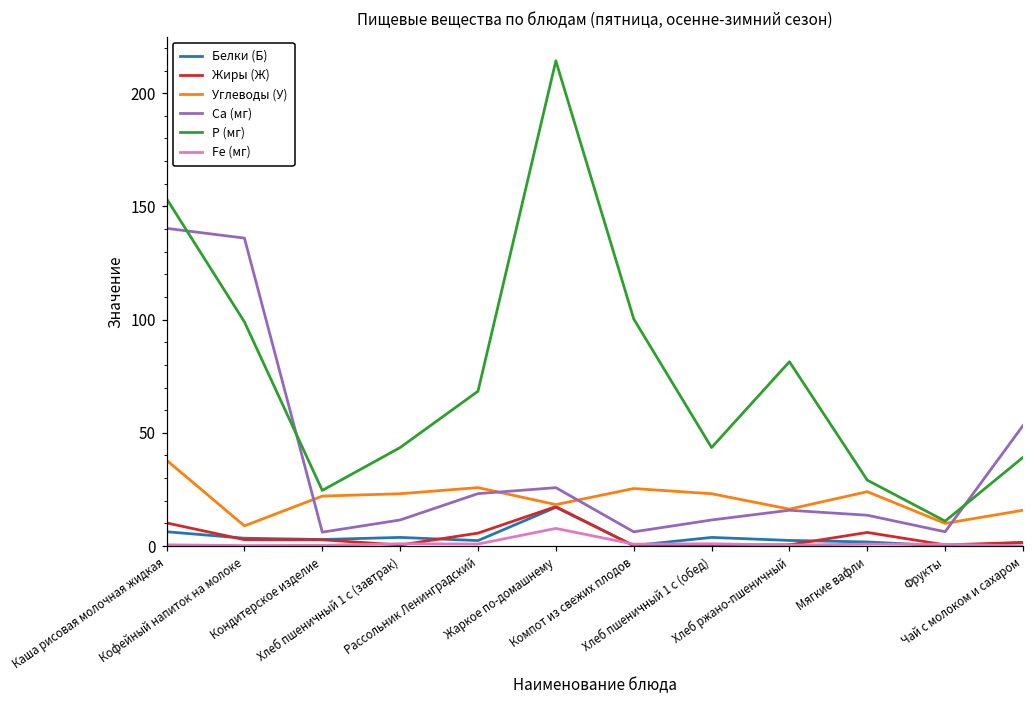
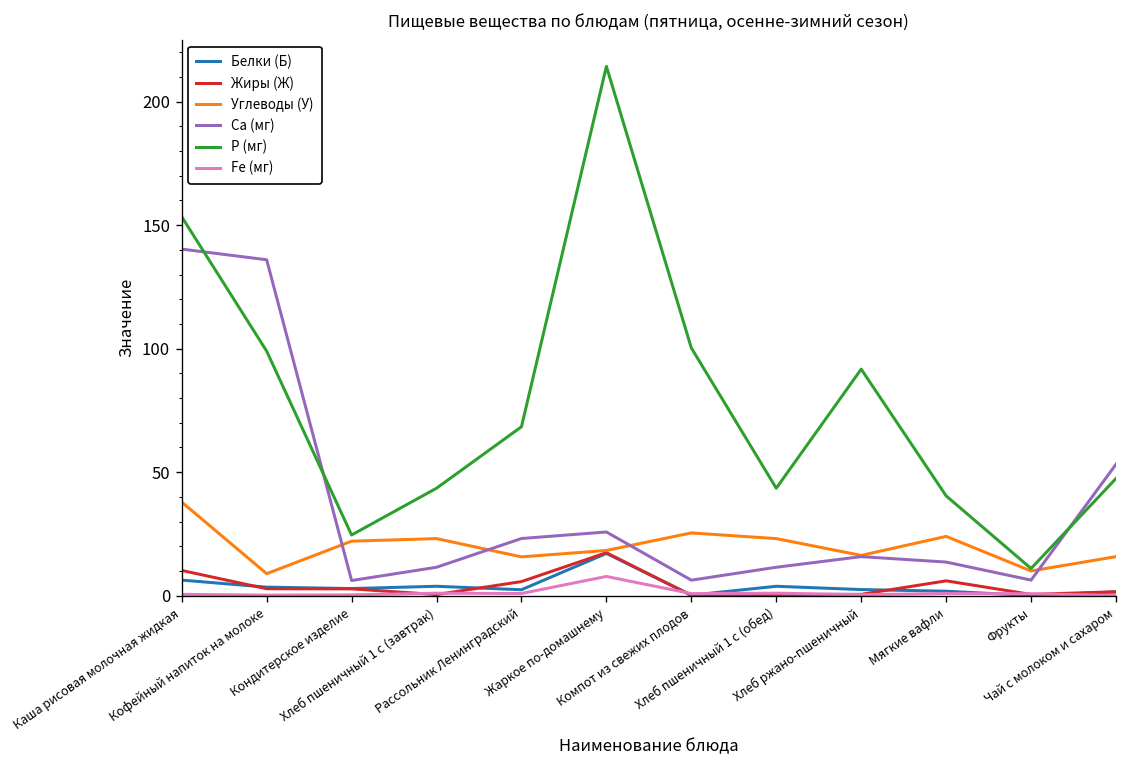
  {
    "Белки (Б)": {
      "Каша рисовая молочная жидкая": 6,
      "Хлеб пшеничный 1 с (завтрак)": 4,
      "Рассольник Ленинградский": 2,
      "Хлеб пшеничный 1 с (обед)": 4,
      "Хлеб ржано-пшеничный": 2
    },
    "Жиры (Ж)": {
      "Каша рисовая молочная жидкая": 10,
      "Рассольник Ленинградский": 6,
      "Мягкие вафли": 6
    },
    "Углеводы (У)": {
      "Каша рисовая молочная жидкая": 38,
      "Кофейный напиток на молоке": 9,
      "Кондитерское изделие": 22,
      "Хлеб пшеничный 1 с (завтрак)": 23,
-     "Рассольник Ленинградский": 26,
+     "Рассольник Ленинградский": 16,
      "Компот из свежих плодов": 25,
      "Хлеб пшеничный 1 с (обед)": 23,
      "Мягкие вафли": 24,
      "Чай с молоком и сахаром": 16
    },
    "Ca (мг)": {
      "Каша рисовая молочная жидкая": 140,
      "Кофейный напиток на молоке": 136,
      "Кондитерское изделие": 6,
      "Хлеб пшеничный 1 с (завтрак)": 12,
      "Рассольник Ленинградский": 23,
      "Жаркое по-домашнему": 26,
      "Компот из свежих плодов": 6,
      "Хлеб пшеничный 1 с (обед)": 12,
      "Мягкие вафли": 14,
      "Фрукты": 6,
      "Чай с молоком и сахаром": 53
    },
    "P (мг)": {
      "Каша рисовая молочная жидкая": 153,
      "Кофейный напиток на молоке": 99,
      "Кондитерское изделие": 25,
      "Хлеб пшеничный 1 с (завтрак)": 44,
      "Рассольник Ленинградский": 68,
      "Жаркое по-домашнему": 214,
      "Компот из свежих плодов": 100,
      "Хлеб пшеничный 1 с (обед)": 44,
-     "Хлеб ржано-пшеничный": 81,
-     "Мягкие вафли": 29,
-     "Чай с молоком и сахаром": 39
+     "Хлеб ржано-пшеничный": 92,
+     "Мягкие вафли": 40,
+     "Чай с молоком и сахаром": 47
    },
    "Fe (мг)": {
      "Каша рисовая молочная жидкая": 1,
      "Кофейный напиток на молоке": 0,
      "Кондитерское изделие": 0,
      "Рассольник Ленинградский": 1,
      "Жаркое по-домашнему": 8,
      "Чай с молоком и сахаром": 0
    }
  }
